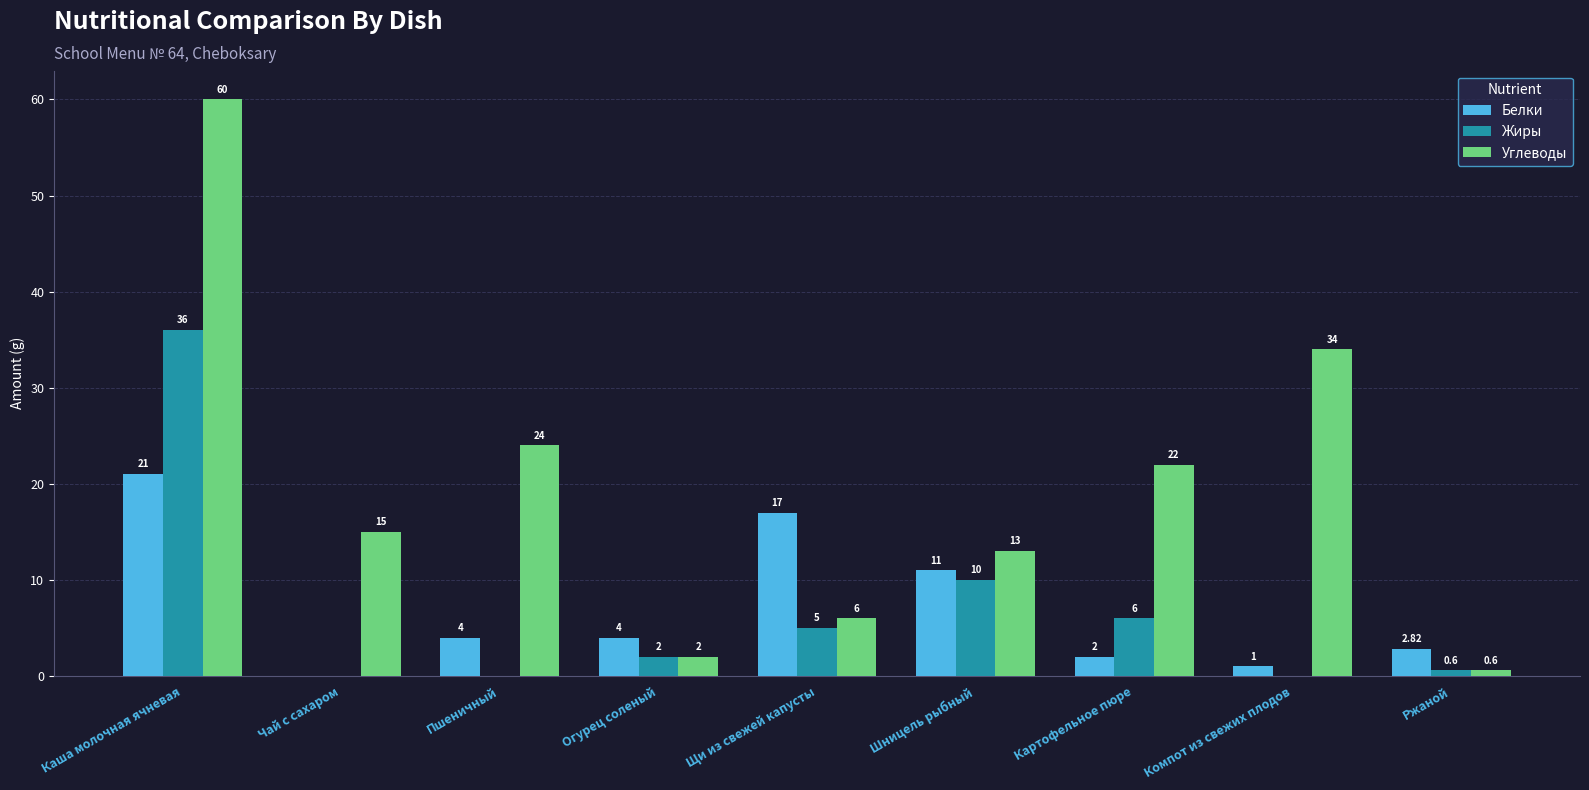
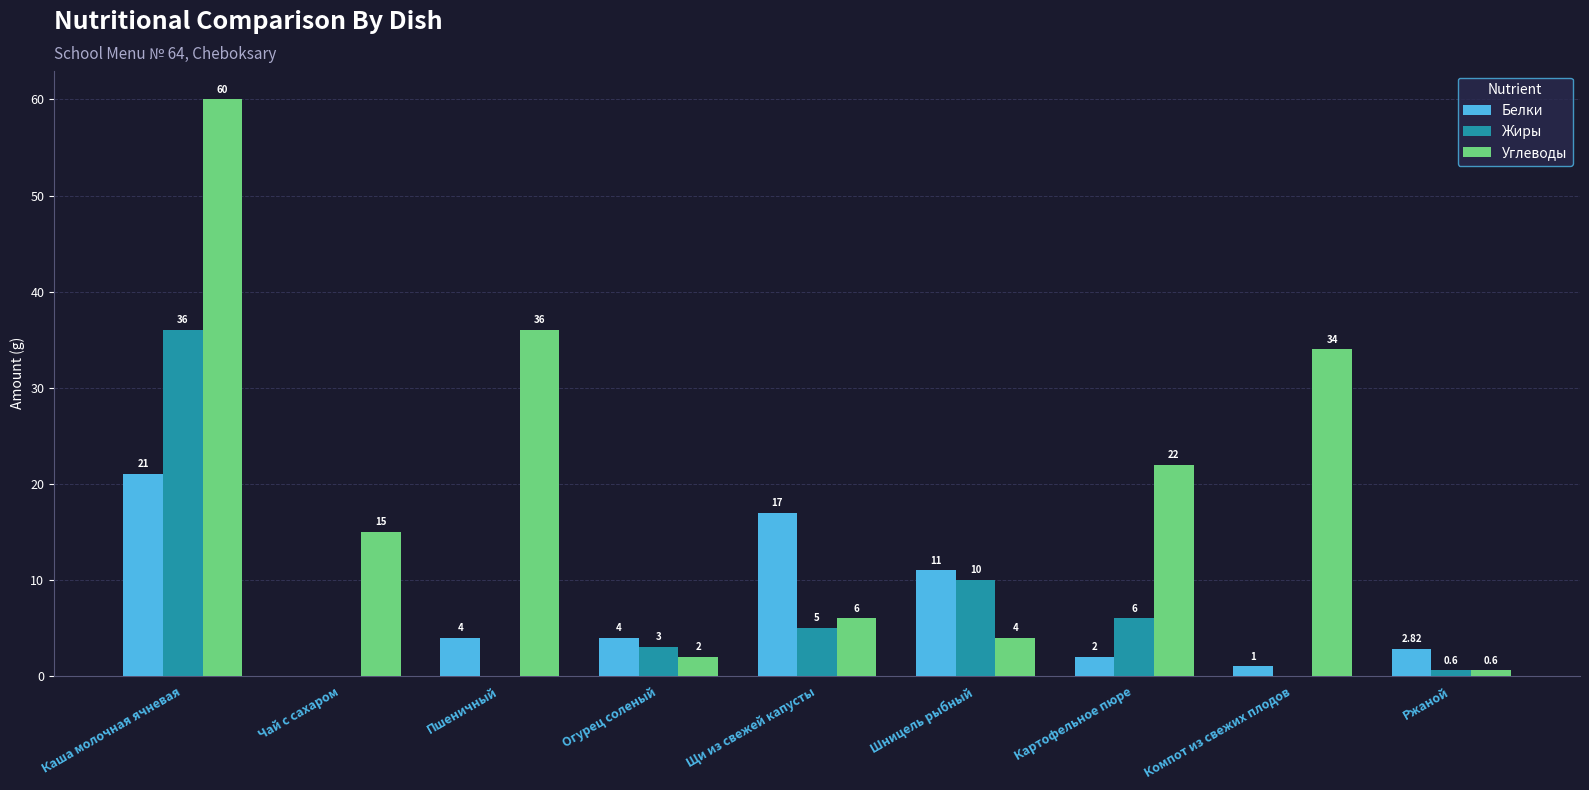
  {
    "Белки": {
      "Каша молочная ячневая": 21,
      "Пшеничный": 4,
      "Огурец соленый": 4,
      "Щи из свежей капусты": 17,
      "Шницель рыбный": 11,
      "Картофельное пюре": 2,
      "Компот из свежих плодов": 1,
      "Ржаной": 2.82
    },
    "Жиры": {
      "Каша молочная ячневая": 36,
-     "Огурец соленый": 2,
+     "Огурец соленый": 3,
      "Щи из свежей капусты": 5,
      "Шницель рыбный": 10,
      "Картофельное пюре": 6,
      "Ржаной": 0.6
    },
    "Углеводы": {
      "Каша молочная ячневая": 60,
      "Чай с сахаром": 15,
-     "Пшеничный": 24,
+     "Пшеничный": 36,
      "Огурец соленый": 2,
      "Щи из свежей капусты": 6,
-     "Шницель рыбный": 13,
+     "Шницель рыбный": 4,
      "Картофельное пюре": 22,
      "Компот из свежих плодов": 34,
      "Ржаной": 0.6
    }
  }
